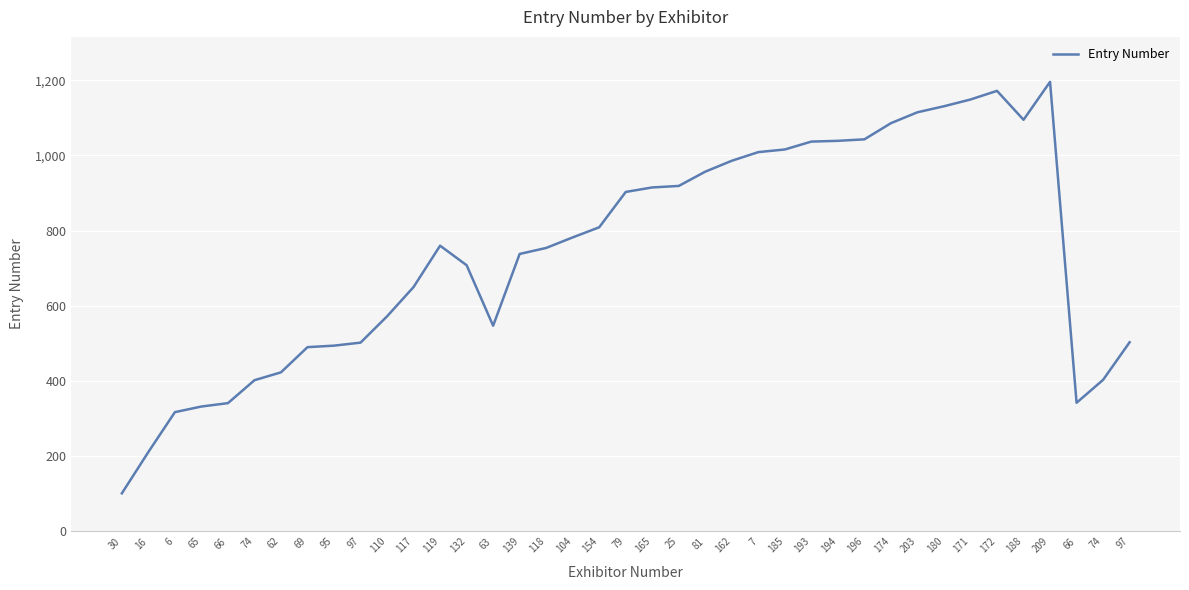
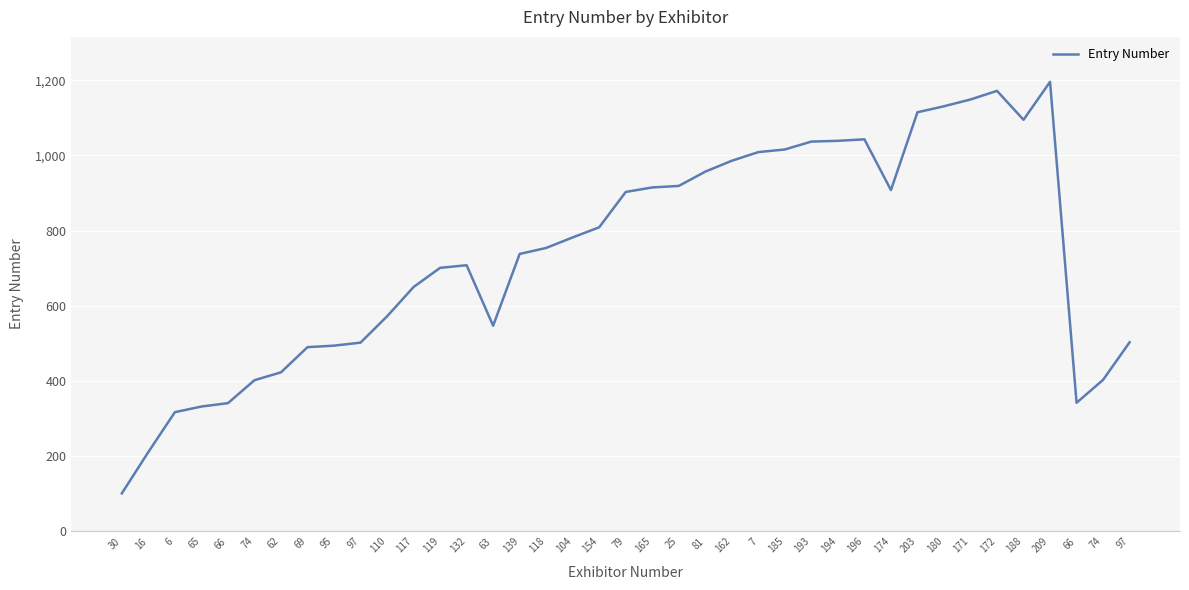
  {
    "30": "100",
    "16": "210",
    "6": "320",
    "65": "330",
    "62": "420",
    "69": "490",
    "95": "490",
    "110": "570",
    "117": "650",
-   "119": "760",
+   "119": "700",
    "132": "710",
    "63": "550",
    "139": "740",
    "118": "750",
    "104": "780",
    "154": "810",
    "79": "900",
    "165": "920",
    "25": "920",
    "81": "960",
    "162": "990",
    "7": "1,010",
    "185": "1,020",
    "193": "1,040",
    "194": "1,040",
    "196": "1,040",
-   "174": "1,090",
+   "174": "910",
    "203": "1,120",
    "180": "1,130",
    "171": "1,150",
    "172": "1,170",
    "188": "1,100",
    "209": "1,200"
  }
